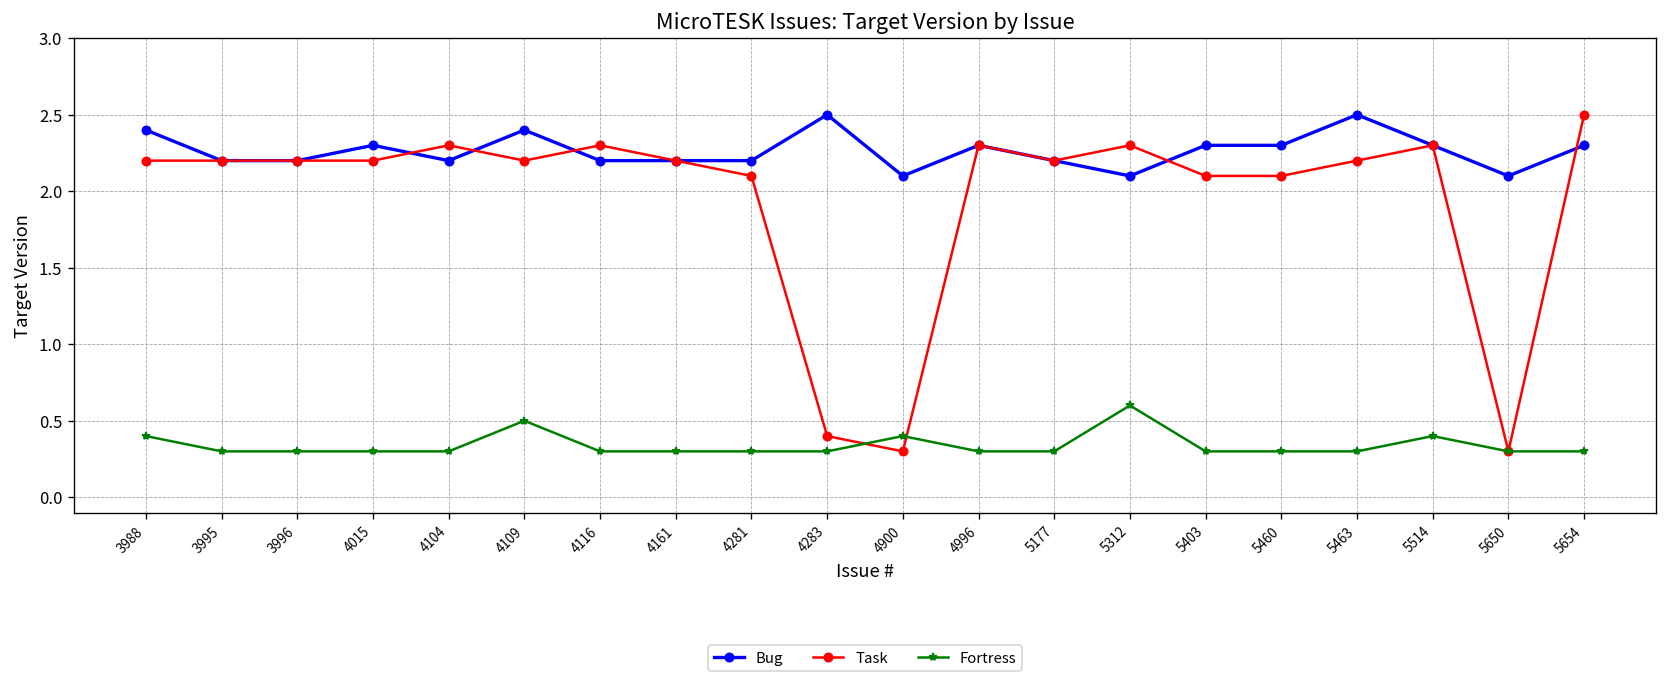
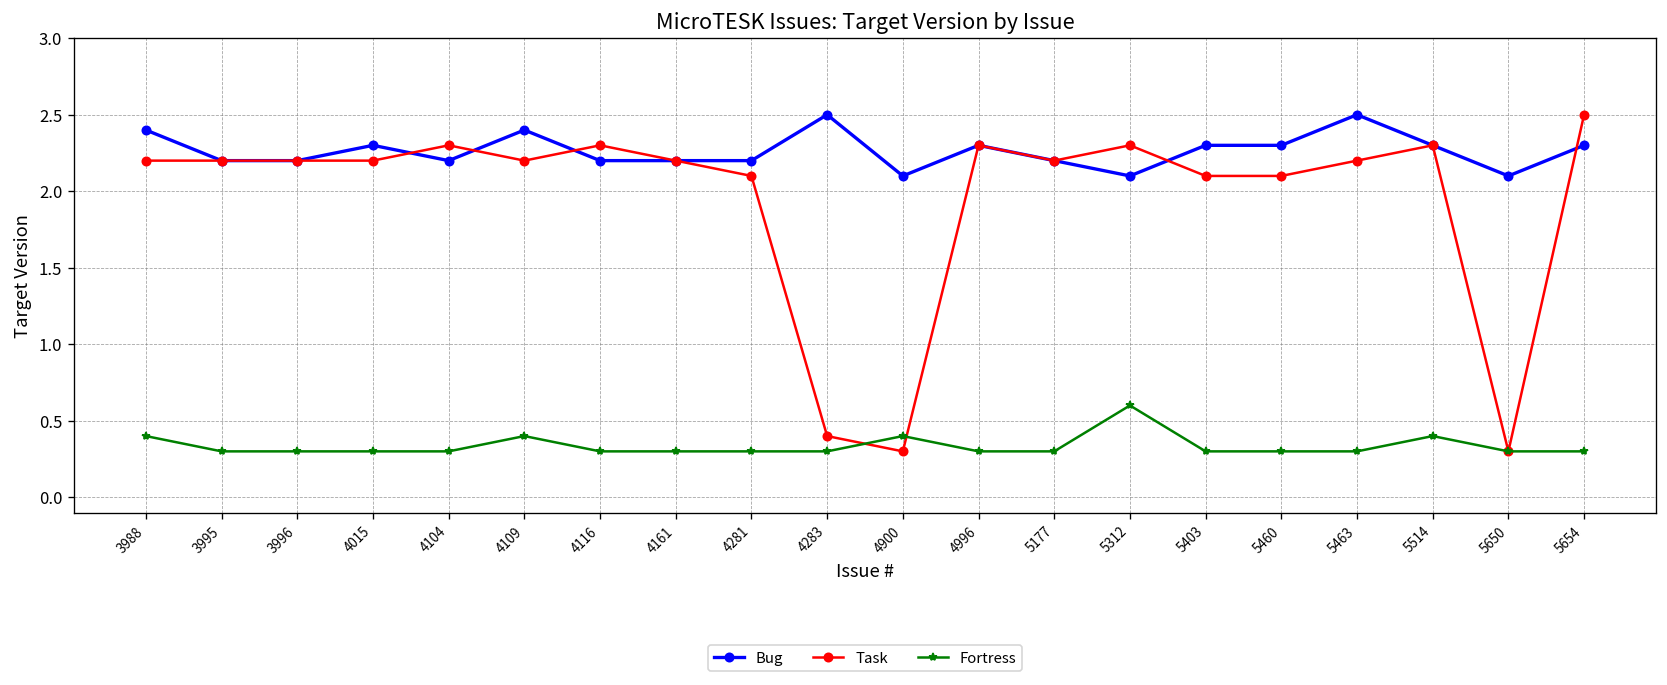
  {
    "Bug": {
      "3988": 2.4,
      "4015": 2.3,
      "4104": 2.2,
      "4109": 2.4,
      "4116": 2.2,
      "4281": 2.2,
      "4283": 2.5,
      "4900": 2.1,
      "5312": 2.1,
      "5403": 2.3,
      "5460": 2.3,
      "5463": 2.5,
      "5650": 2.1,
      "5654": 2.3
    },
    "Task": {
      "3988": 2.2,
      "4015": 2.2,
      "4104": 2.3,
      "4109": 2.2,
      "4116": 2.3,
      "4281": 2.1,
      "4283": 0.4,
      "4900": 0.3,
      "5312": 2.3,
      "5403": 2.1,
      "5460": 2.1,
      "5463": 2.2,
      "5654": 2.5
    },
    "Fortress": {
      "3988": 0.4,
      "3995": 0.3,
      "3996": 0.3,
      "4015": 0.3,
      "4104": 0.3,
-     "4109": 0.5,
+     "4109": 0.4,
      "4116": 0.3,
      "4161": 0.3,
      "4281": 0.3,
      "4283": 0.3,
      "4900": 0.4,
      "4996": 0.3,
      "5177": 0.3,
      "5312": 0.6,
      "5403": 0.3,
      "5460": 0.3,
      "5463": 0.3,
      "5514": 0.4,
      "5654": 0.3
    }
  }
